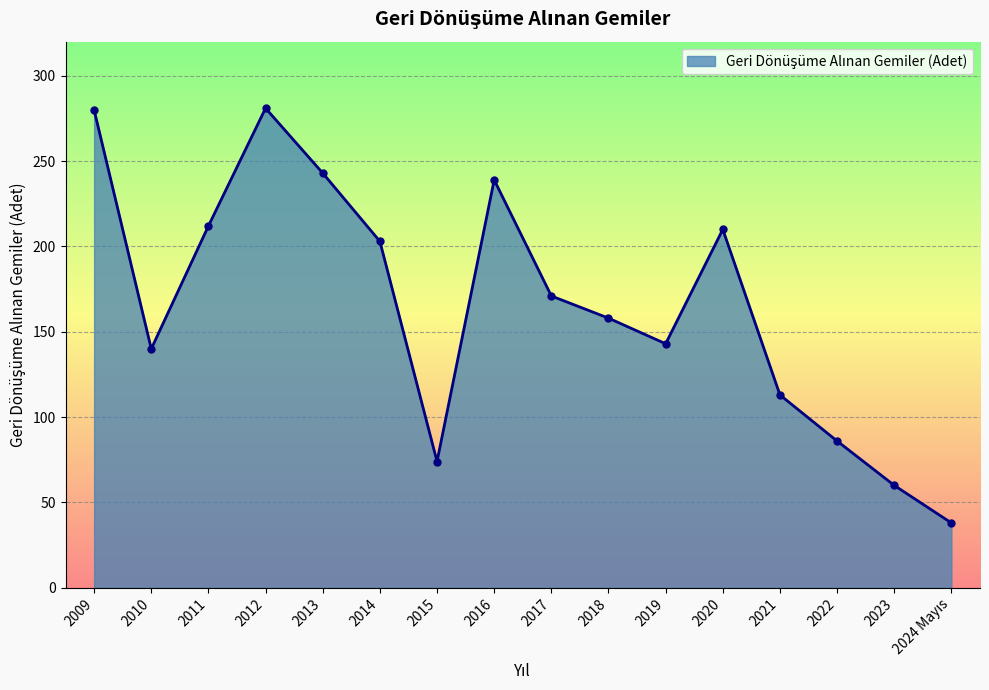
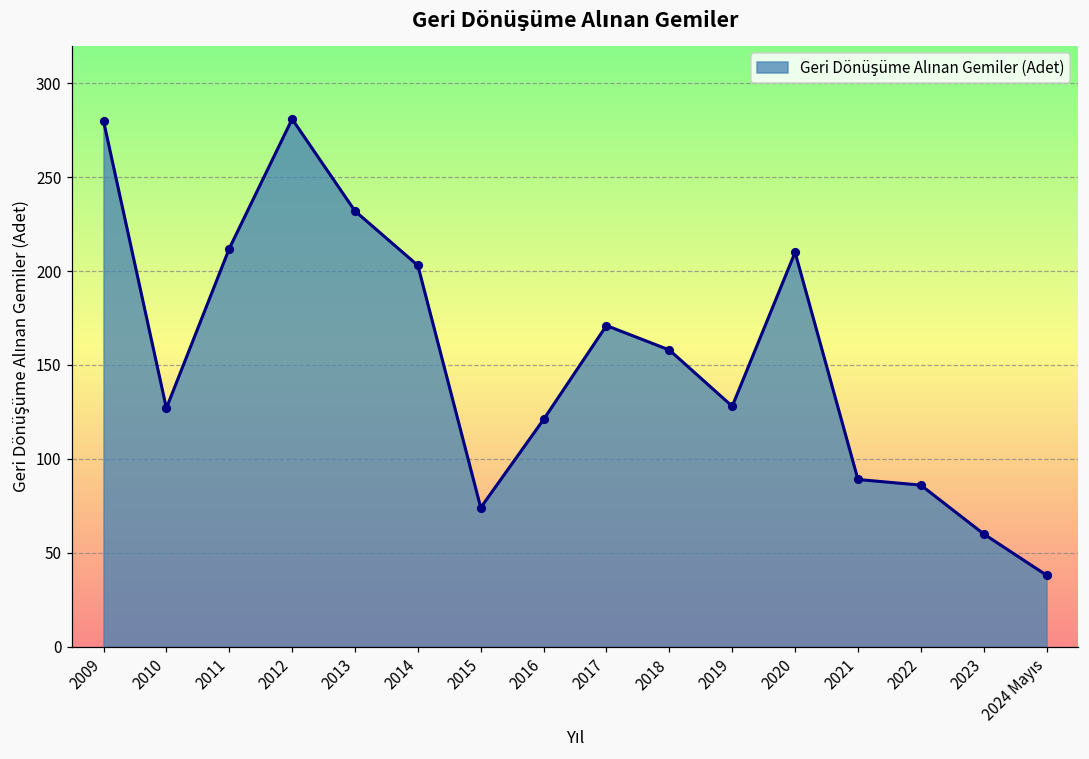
  {
    "2009": 280,
-   "2010": 140,
+   "2010": 127,
    "2011": 212,
    "2012": 281,
-   "2013": 243,
+   "2013": 232,
    "2014": 203,
    "2015": 74,
-   "2016": 239,
+   "2016": 121,
    "2017": 171,
    "2018": 158,
-   "2019": 143,
+   "2019": 128,
    "2020": 210,
-   "2021": 113,
+   "2021": 89,
    "2022": 86,
    "2023": 60,
    "2024 Mayıs": 38
  }
